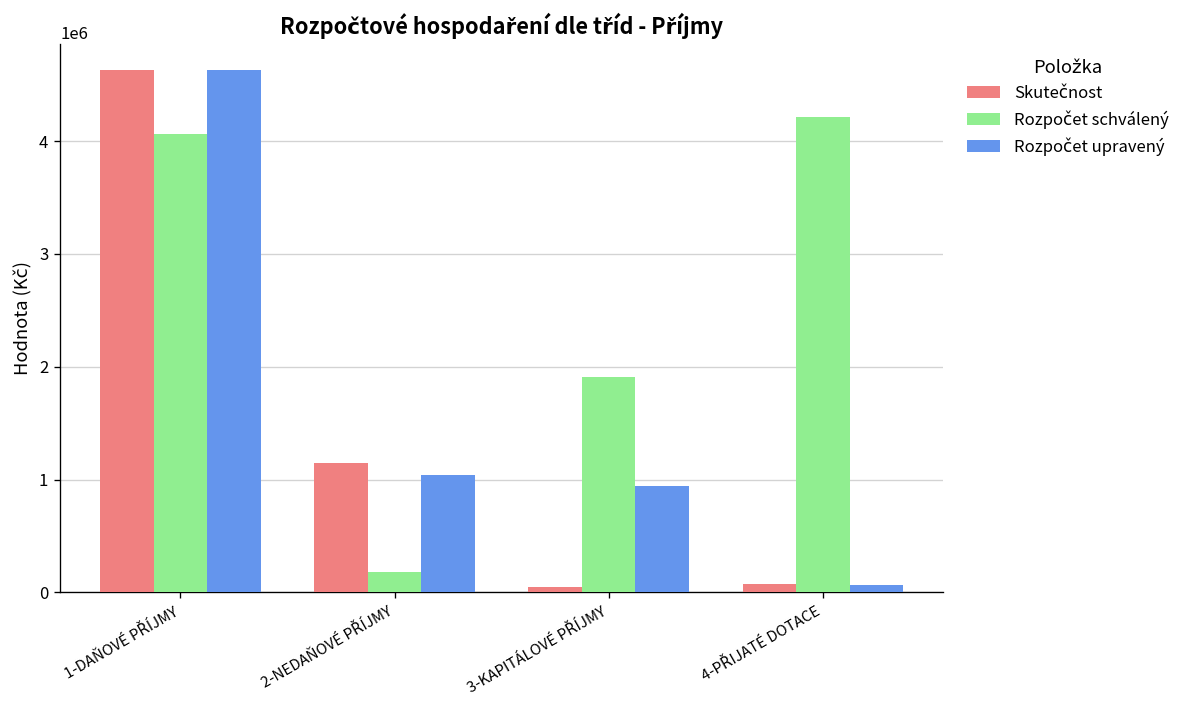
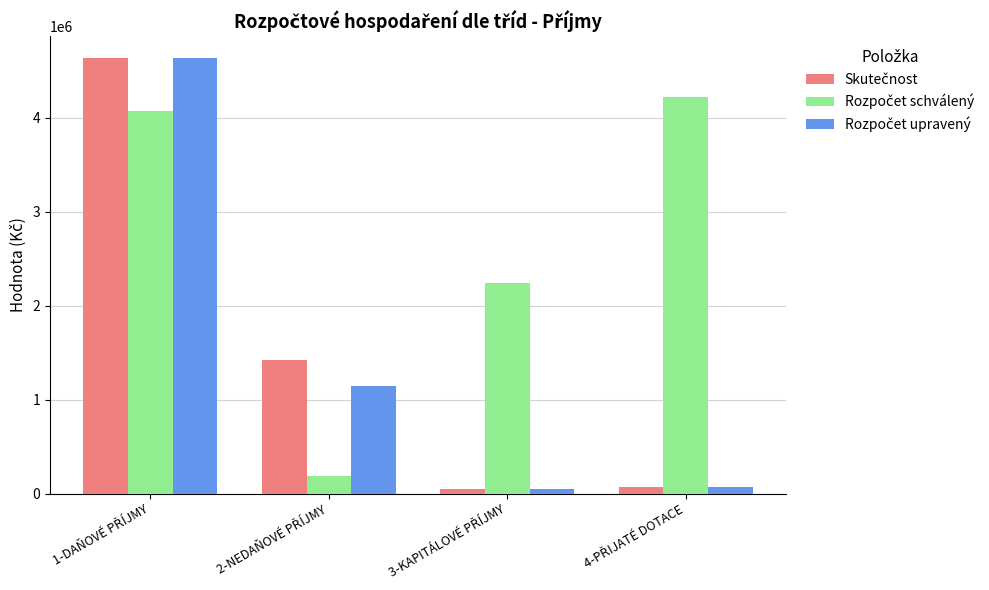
  {
    "Skutečnost": {
      "1-DAŇOVÉ PŘÍJMY": 4600000,
-     "2-NEDAŇOVÉ PŘÍJMY": 1100000,
+     "2-NEDAŇOVÉ PŘÍJMY": 1400000,
      "3-KAPITÁLOVÉ PŘÍJMY": 0,
      "4-PŘIJATÉ DOTACE": 100000
    },
    "Rozpočet schválený": {
      "1-DAŇOVÉ PŘÍJMY": 4100000,
      "2-NEDAŇOVÉ PŘÍJMY": 200000,
-     "3-KAPITÁLOVÉ PŘÍJMY": 1900000,
+     "3-KAPITÁLOVÉ PŘÍJMY": 2200000,
      "4-PŘIJATÉ DOTACE": 4200000
    },
    "Rozpočet upravený": {
      "1-DAŇOVÉ PŘÍJMY": 4600000,
-     "2-NEDAŇOVÉ PŘÍJMY": 1000000,
-     "3-KAPITÁLOVÉ PŘÍJMY": 900000,
+     "2-NEDAŇOVÉ PŘÍJMY": 1100000,
+     "3-KAPITÁLOVÉ PŘÍJMY": 0,
      "4-PŘIJATÉ DOTACE": 100000
    }
  }
